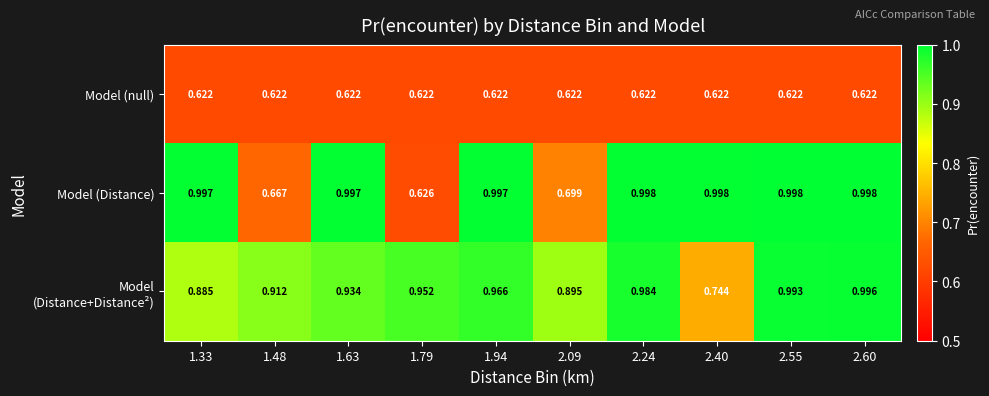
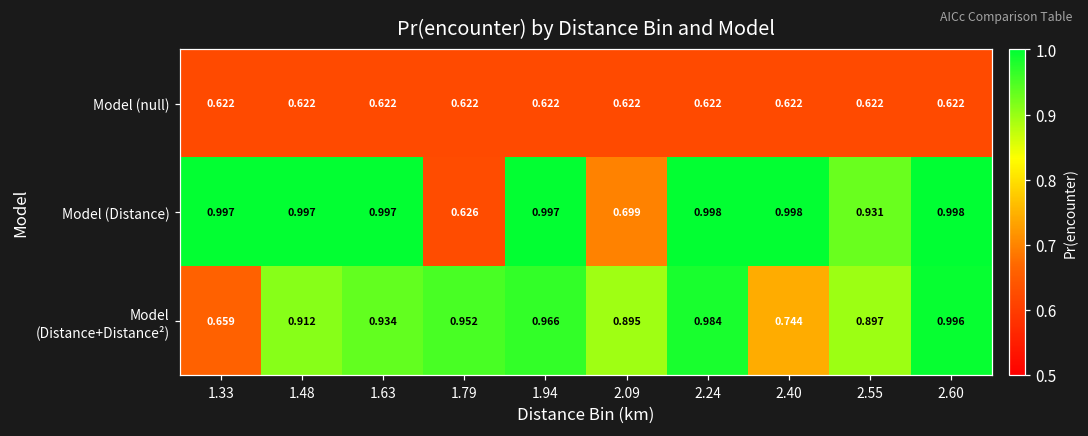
  {
    "Model (null)": {
      "1.33": 0.622,
      "1.48": 0.622,
      "1.63": 0.622,
      "1.79": 0.622,
      "1.94": 0.622,
      "2.09": 0.622,
      "2.24": 0.622,
      "2.40": 0.622,
      "2.55": 0.622,
      "2.60": 0.622
    },
    "Model (Distance)": {
      "1.33": 0.997,
-     "1.48": 0.667,
+     "1.48": 0.997,
      "1.63": 0.997,
      "1.79": 0.626,
      "1.94": 0.997,
      "2.09": 0.699,
      "2.24": 0.998,
      "2.40": 0.998,
-     "2.55": 0.998,
+     "2.55": 0.931,
      "2.60": 0.998
    },
    "Model (Distance+Distance²)": {
-     "1.33": 0.885,
+     "1.33": 0.659,
      "1.48": 0.912,
      "1.63": 0.934,
      "1.79": 0.952,
      "1.94": 0.966,
      "2.09": 0.895,
      "2.24": 0.984,
      "2.40": 0.744,
-     "2.55": 0.993,
+     "2.55": 0.897,
      "2.60": 0.996
    }
  }
